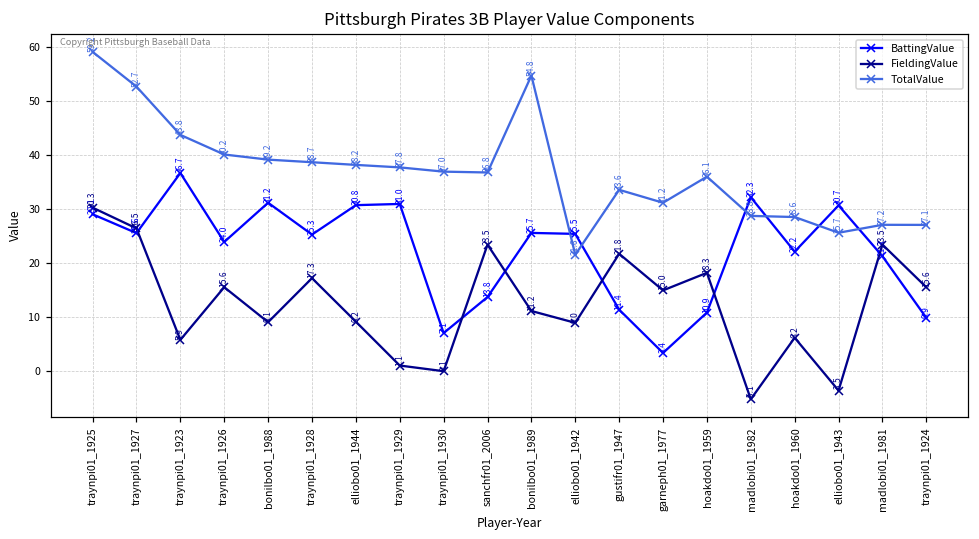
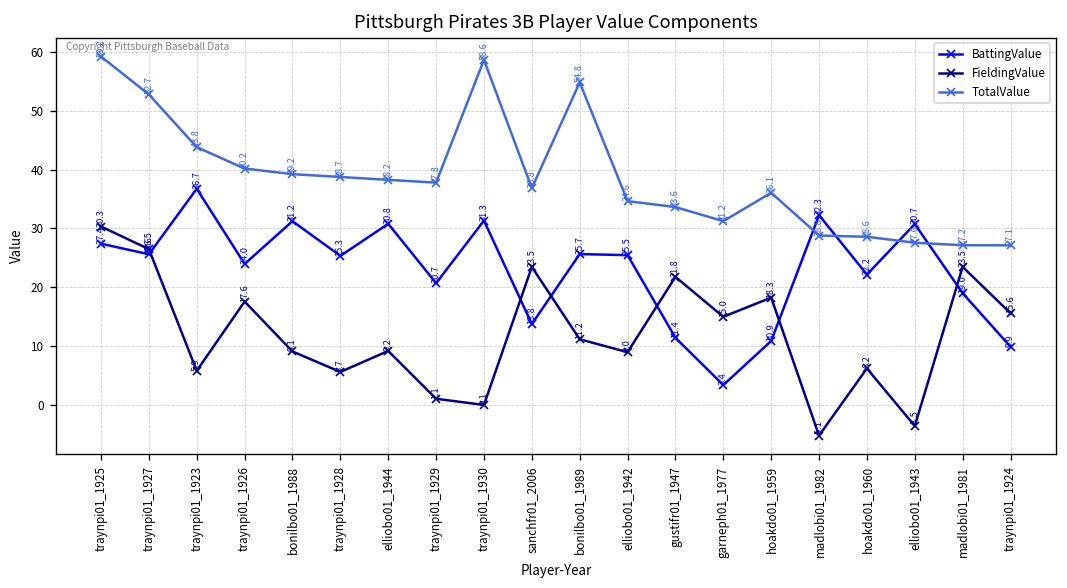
  {
    "BattingValue": {
-     "traynpi01_1925": 29.1,
+     "traynpi01_1925": 27.4,
      "traynpi01_1923": 36.7,
      "traynpi01_1926": 24.0,
      "bonilbo01_1988": 31.2,
      "traynpi01_1928": 25.3,
      "elliobo01_1944": 30.8,
-     "traynpi01_1929": 31.0,
-     "traynpi01_1930": 7.1,
+     "traynpi01_1929": 20.7,
+     "traynpi01_1930": 31.3,
      "sanchfr01_2006": 13.8,
      "bonilbo01_1989": 25.7,
      "elliobo01_1942": 25.5,
      "gustifr01_1947": 11.4,
      "garneph01_1977": 3.4,
      "hoakdo01_1959": 10.9,
      "madlobi01_1982": 32.3,
      "hoakdo01_1960": 22.2,
      "elliobo01_1943": 30.7,
-     "madlobi01_1981": 21.3,
+     "madlobi01_1981": 19.0,
      "traynpi01_1924": 9.9
    },
    "FieldingValue": {
      "traynpi01_1925": 30.3,
      "traynpi01_1923": 5.9,
-     "traynpi01_1926": 15.6,
+     "traynpi01_1926": 17.6,
      "bonilbo01_1988": 9.1,
-     "traynpi01_1928": 17.3,
+     "traynpi01_1928": 5.7,
      "elliobo01_1944": 9.2,
      "traynpi01_1929": 1.1,
      "traynpi01_1930": 0.1,
      "sanchfr01_2006": 23.5,
      "bonilbo01_1989": 11.2,
      "elliobo01_1942": 9.0,
      "gustifr01_1947": 21.8,
      "garneph01_1977": 15.0,
      "hoakdo01_1959": 18.3,
      "madlobi01_1982": -5.1,
      "hoakdo01_1960": 6.2,
      "elliobo01_1943": -3.5,
      "madlobi01_1981": 23.5,
      "traynpi01_1924": 15.6
    },
    "TotalValue": {
      "traynpi01_1927": 52.7,
      "traynpi01_1923": 43.8,
      "traynpi01_1926": 40.2,
      "bonilbo01_1988": 39.2,
      "traynpi01_1928": 38.7,
      "elliobo01_1944": 38.2,
      "traynpi01_1929": 37.8,
-     "traynpi01_1930": 37.0,
+     "traynpi01_1930": 58.6,
      "sanchfr01_2006": 36.8,
      "bonilbo01_1989": 54.8,
-     "elliobo01_1942": 21.6,
+     "elliobo01_1942": 34.6,
      "gustifr01_1947": 33.6,
      "garneph01_1977": 31.2,
      "hoakdo01_1959": 36.1,
      "hoakdo01_1960": 28.6,
-     "elliobo01_1943": 25.7,
+     "elliobo01_1943": 27.6,
      "madlobi01_1981": 27.2,
      "traynpi01_1924": 27.1
    }
  }
